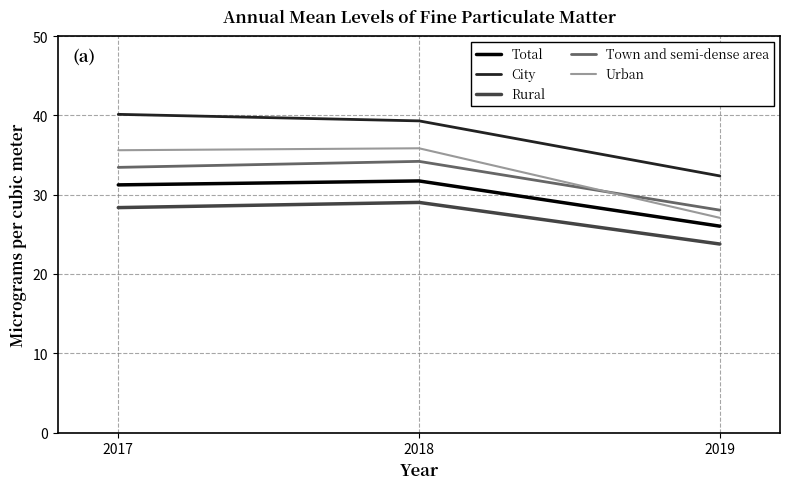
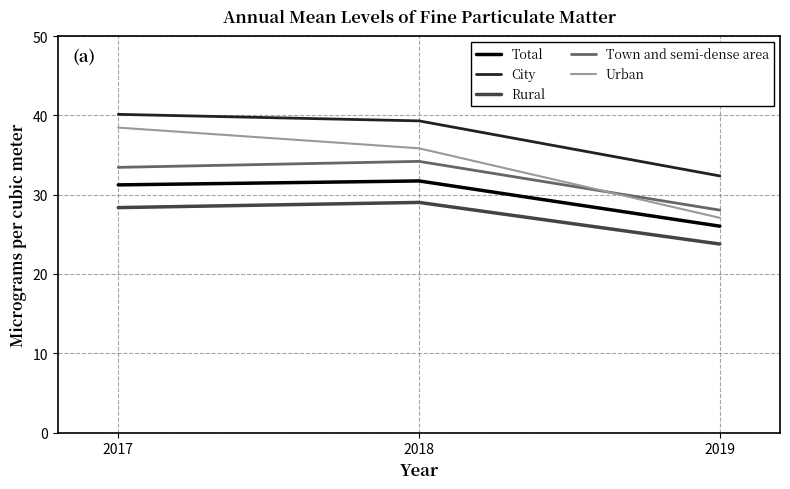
  {
    "Urban": {
-     "2017": 36,
+     "2017": 38,
      "2018": 36,
      "2019": 27
    }
  }
